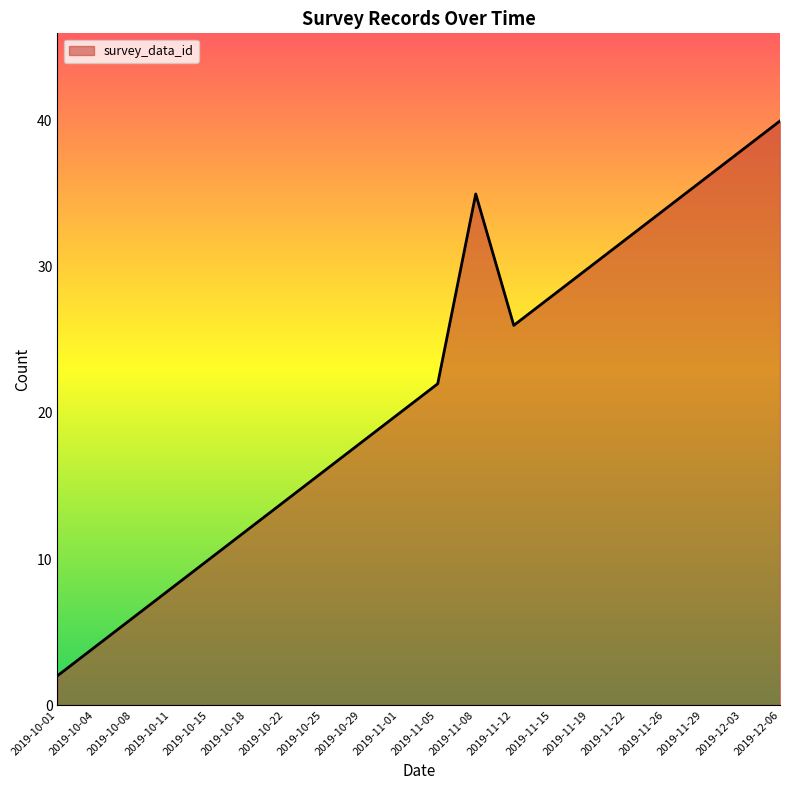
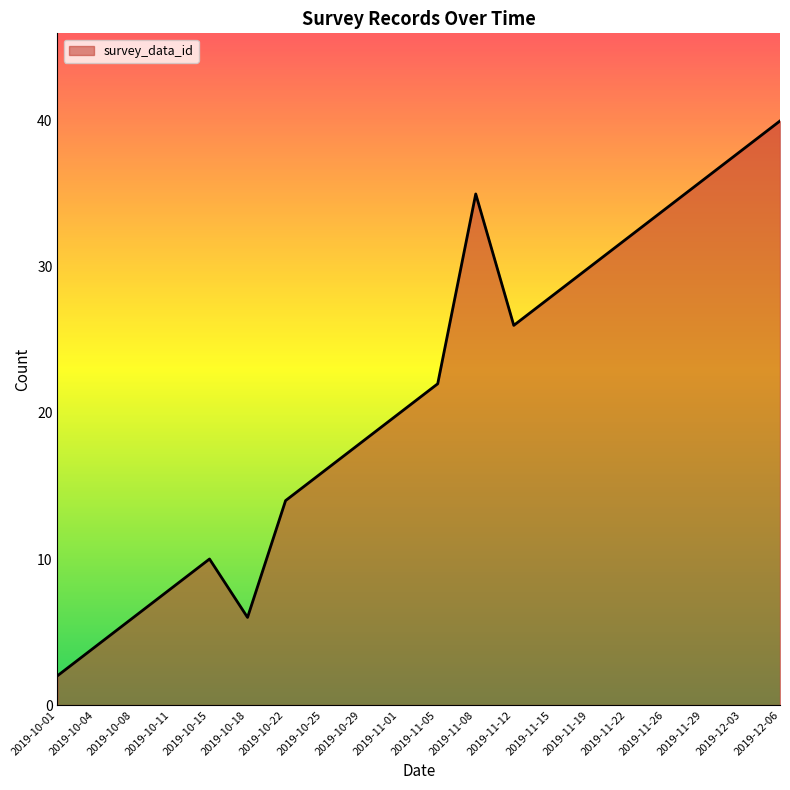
  {
    "2019-10-01": 2,
    "2019-10-04": 4,
    "2019-10-08": 6,
    "2019-10-11": 8,
    "2019-10-15": 10,
-   "2019-10-18": 12,
+   "2019-10-18": 6,
    "2019-10-22": 14,
    "2019-10-25": 16,
    "2019-10-29": 18,
    "2019-11-01": 20,
    "2019-11-05": 22,
    "2019-11-08": 35,
    "2019-11-12": 26,
    "2019-11-15": 28,
    "2019-11-19": 30,
    "2019-11-22": 32,
    "2019-11-26": 34,
    "2019-11-29": 36,
    "2019-12-03": 38,
    "2019-12-06": 40
  }
